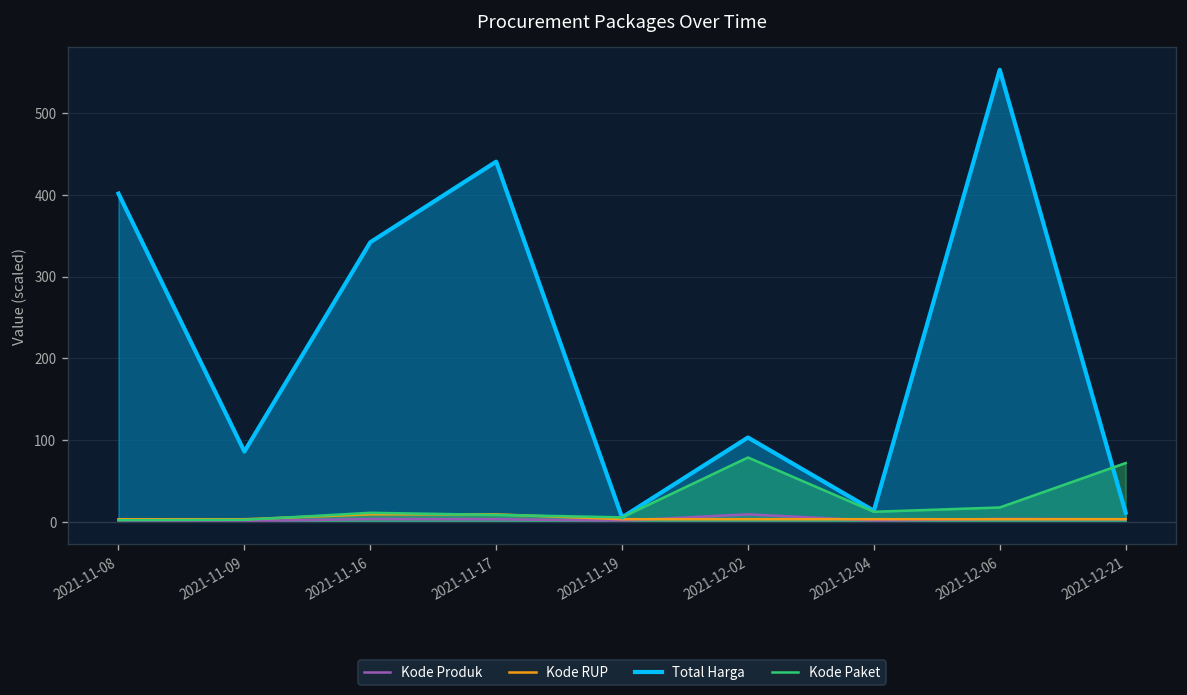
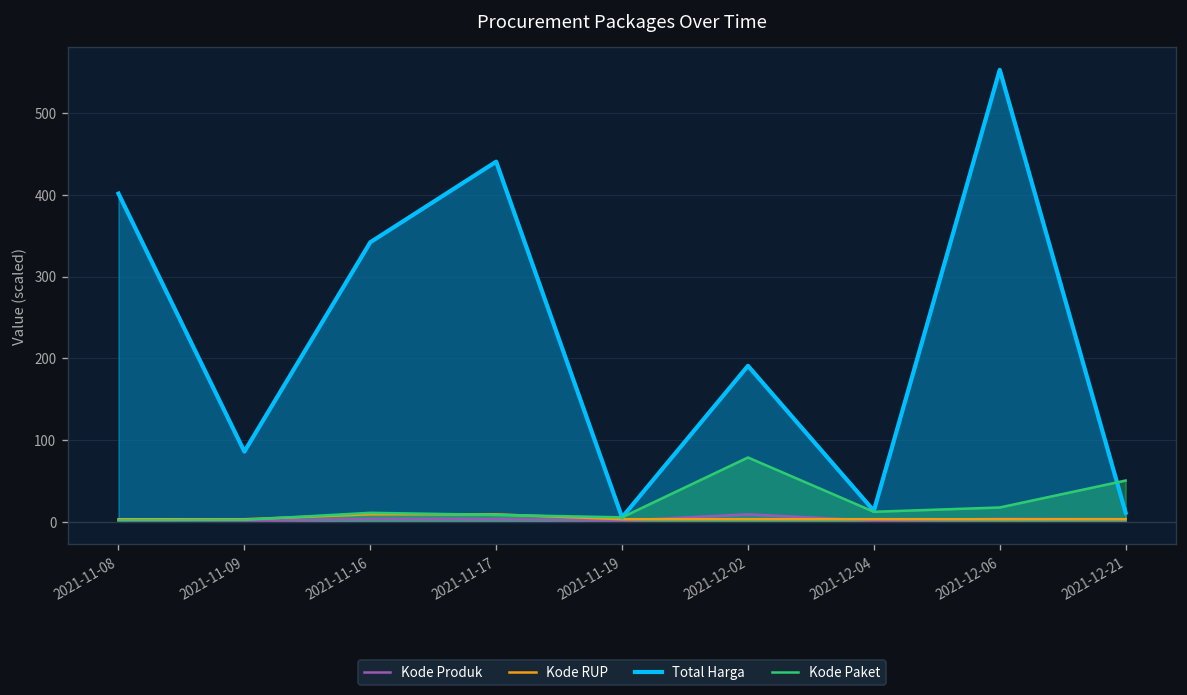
  {
    "Kode Produk": {
      "2021-11-16": 0,
      "2021-11-17": 0,
      "2021-12-02": 10
    },
    "Kode RUP": {
      "2021-12-02": 0
    },
    "Total Harga": {
      "2021-11-08": 400,
      "2021-11-09": 90,
      "2021-11-16": 340,
      "2021-11-17": 440,
-     "2021-12-02": 100,
+     "2021-12-02": 190,
      "2021-12-06": 550,
      "2021-12-21": 10
    },
    "Kode Paket": {
      "2021-12-02": 80,
      "2021-12-06": 20,
-     "2021-12-21": 70
+     "2021-12-21": 50
    }
  }
